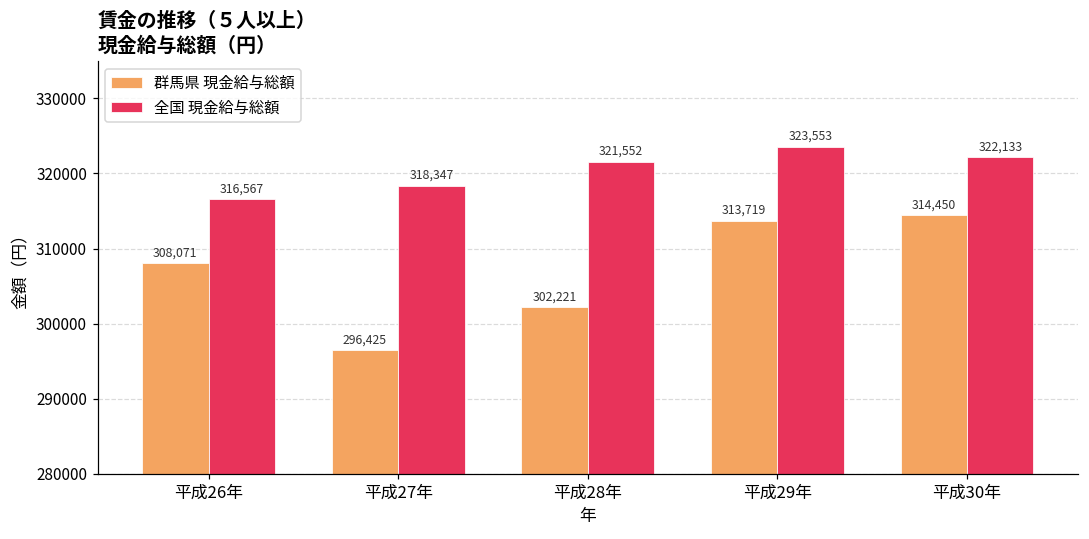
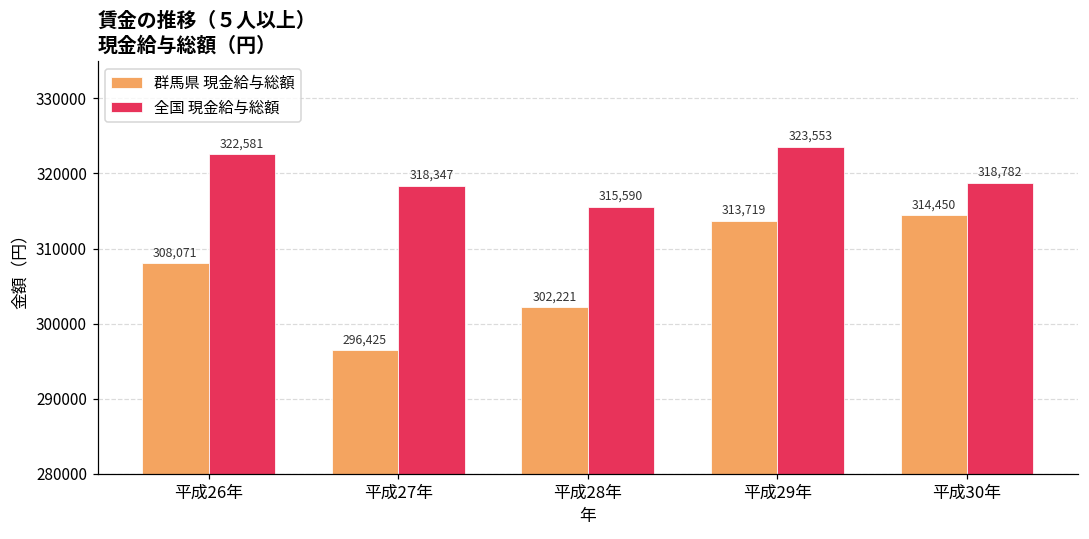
  {
    "群馬県 現金給与総額": {
      "平成26年": "308,071",
      "平成27年": "296,425",
      "平成28年": "302,221",
      "平成29年": "313,719",
      "平成30年": "314,450"
    },
    "全国 現金給与総額": {
-     "平成26年": "316,567",
+     "平成26年": "322,581",
      "平成27年": "318,347",
-     "平成28年": "321,552",
+     "平成28年": "315,590",
      "平成29年": "323,553",
-     "平成30年": "322,133"
+     "平成30年": "318,782"
    }
  }
